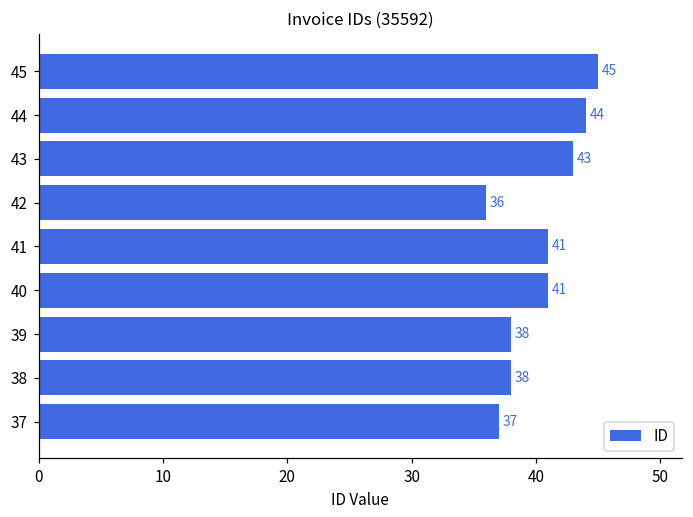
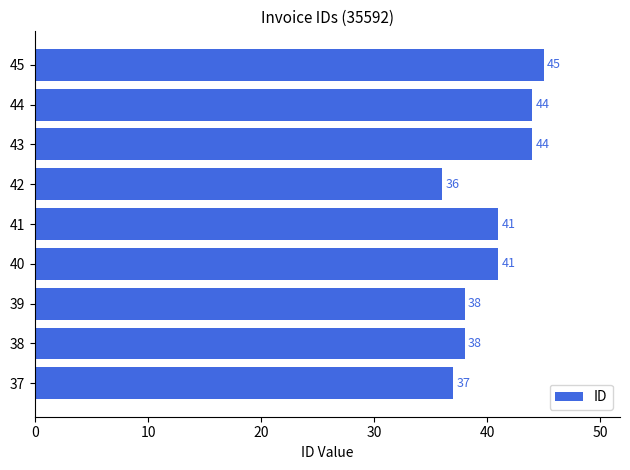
  {
    "45": 45,
    "44": 44,
-   "43": 43,
+   "43": 44,
    "42": 36,
    "41": 41,
    "40": 41,
    "39": 38,
    "38": 38,
    "37": 37
  }
